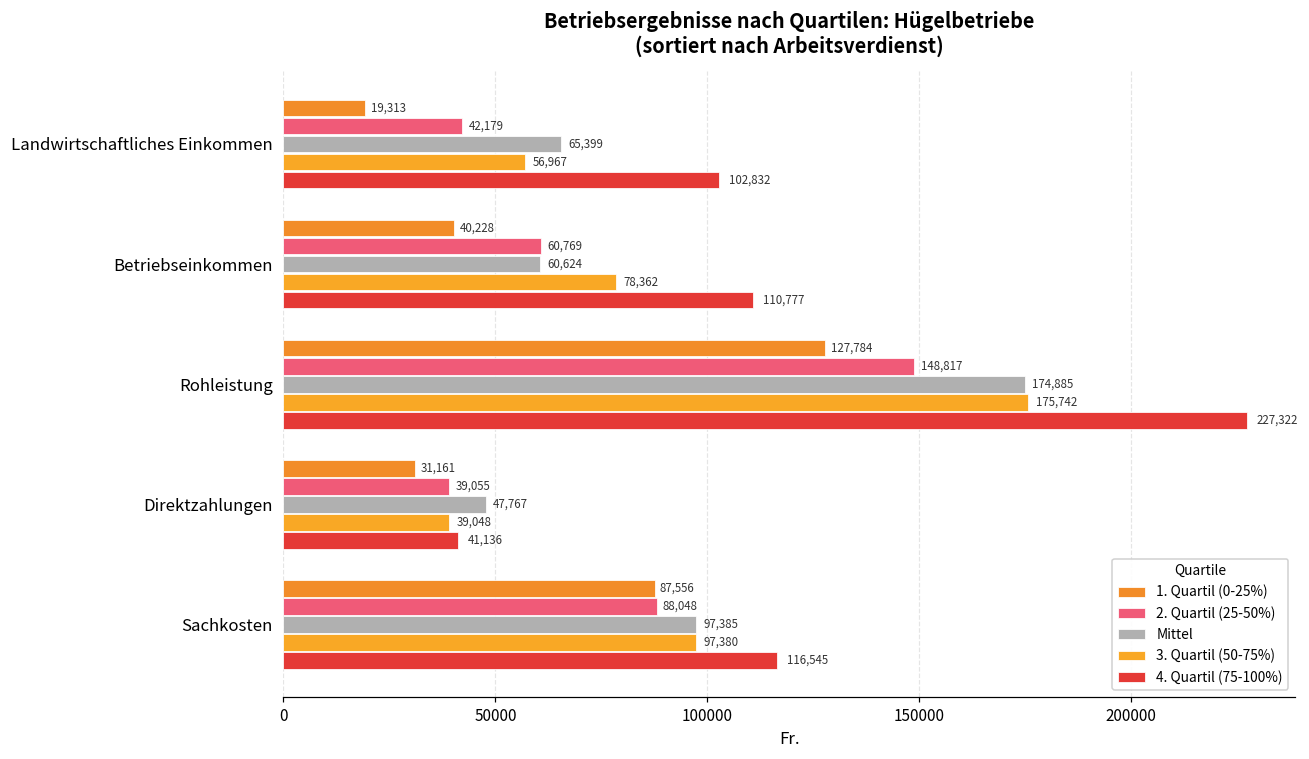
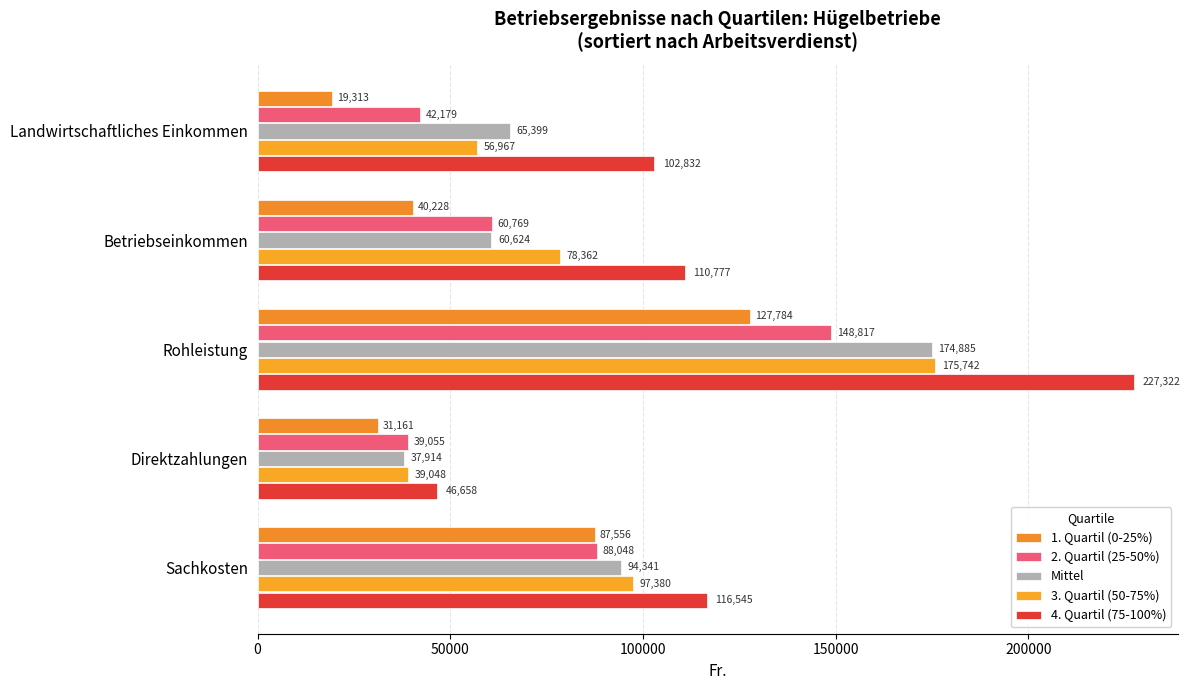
  {
    "2. Quartil (25-50%)": {
      "Landwirtschaftliches Einkommen": "42,179",
      "Betriebseinkommen": "60,769",
      "Rohleistung": "148,817",
      "Direktzahlungen": "39,055",
      "Sachkosten": "88,048"
    },
    "Mittel": {
      "Landwirtschaftliches Einkommen": "65,399",
      "Betriebseinkommen": "60,624",
      "Rohleistung": "174,885",
-     "Direktzahlungen": "47,767",
-     "Sachkosten": "97,385"
+     "Direktzahlungen": "37,914",
+     "Sachkosten": "94,341"
    },
    "4. Quartil (75-100%)": {
      "Landwirtschaftliches Einkommen": "102,832",
      "Betriebseinkommen": "110,777",
      "Rohleistung": "227,322",
-     "Direktzahlungen": "41,136",
+     "Direktzahlungen": "46,658",
      "Sachkosten": "116,545"
    }
  }
